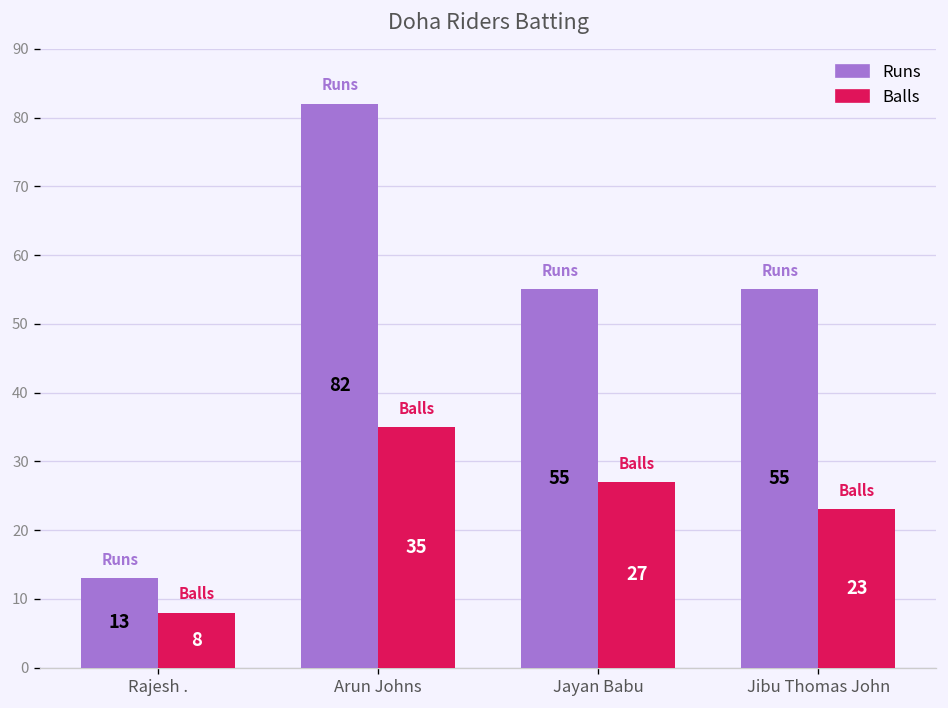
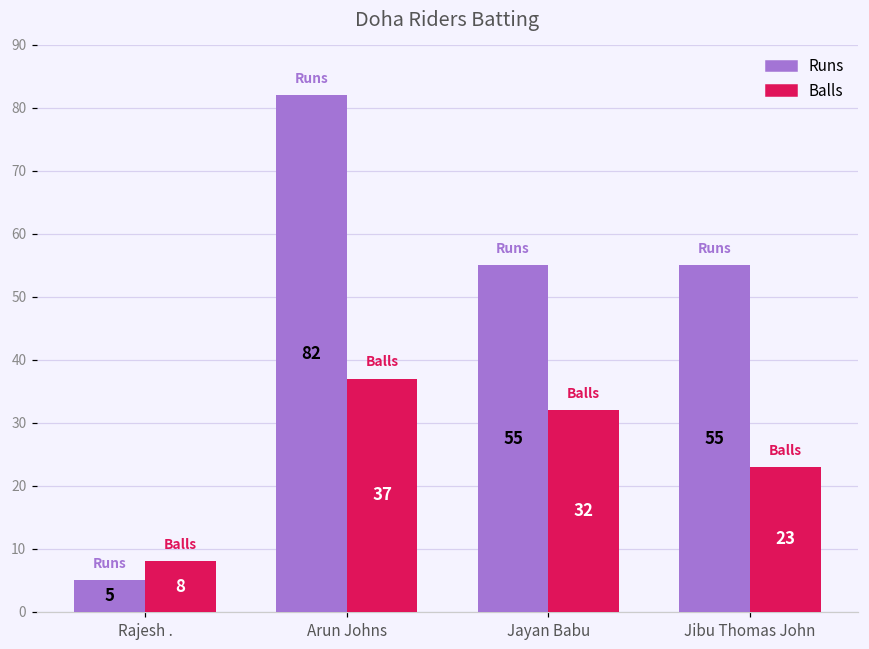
  {
    "Runs": {
-     "Rajesh .": 13,
+     "Rajesh .": 5,
      "Arun Johns": 82,
      "Jayan Babu": 55,
      "Jibu Thomas John": 55
    },
    "Balls": {
      "Rajesh .": 8,
-     "Arun Johns": 35,
-     "Jayan Babu": 27,
+     "Arun Johns": 37,
+     "Jayan Babu": 32,
      "Jibu Thomas John": 23
    }
  }
